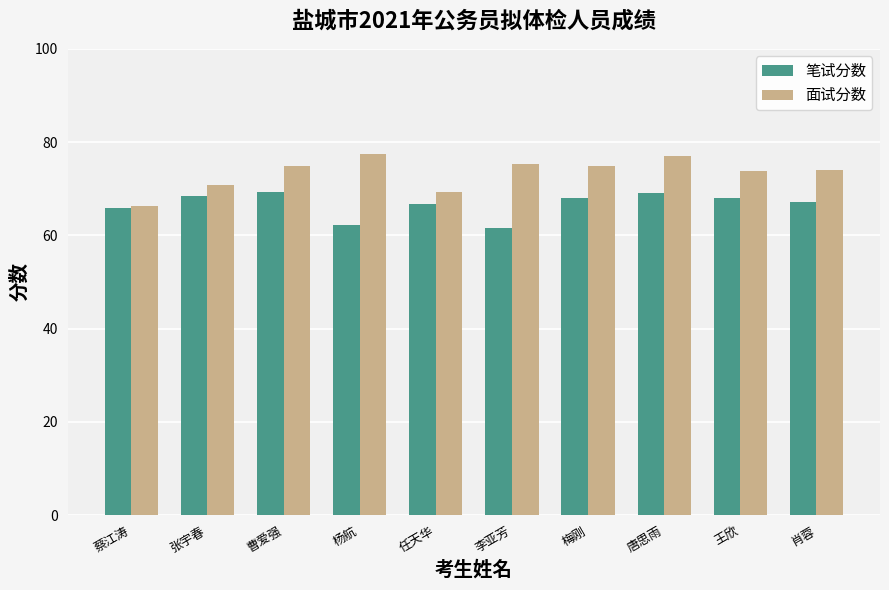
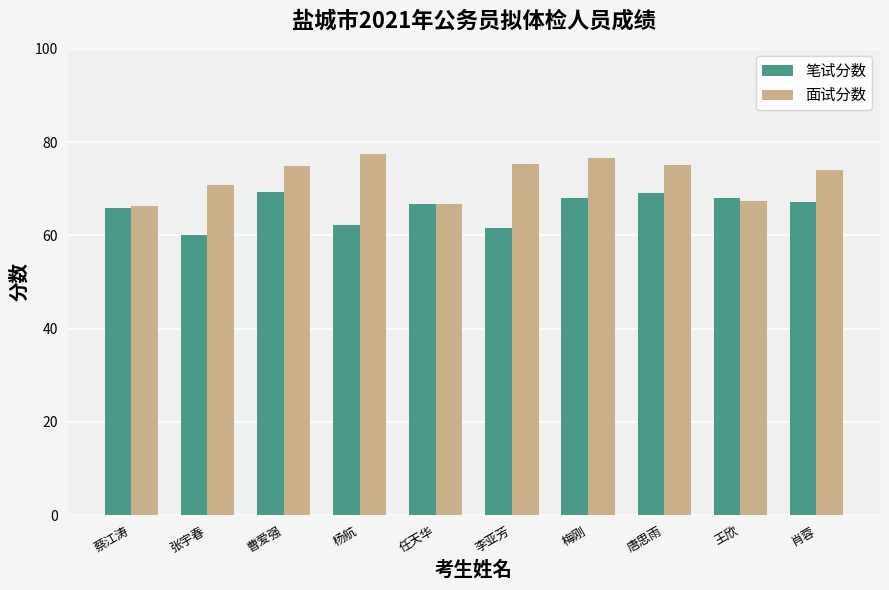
  {
    "笔试分数": {
      "蔡江涛": 66,
-     "张宇春": 68,
+     "张宇春": 60,
      "曹爱强": 69,
      "杨航": 62,
      "任天华": 67,
      "李亚芳": 62,
      "梅刚": 68,
      "唐思雨": 69,
      "王欣": 68,
      "肖蓉": 67
    },
    "面试分数": {
      "蔡江涛": 66,
      "张宇春": 71,
      "曹爱强": 75,
      "杨航": 77,
-     "任天华": 69,
+     "任天华": 67,
      "李亚芳": 75,
-     "梅刚": 75,
-     "唐思雨": 77,
-     "王欣": 74,
+     "梅刚": 77,
+     "唐思雨": 75,
+     "王欣": 67,
      "肖蓉": 74
    }
  }
